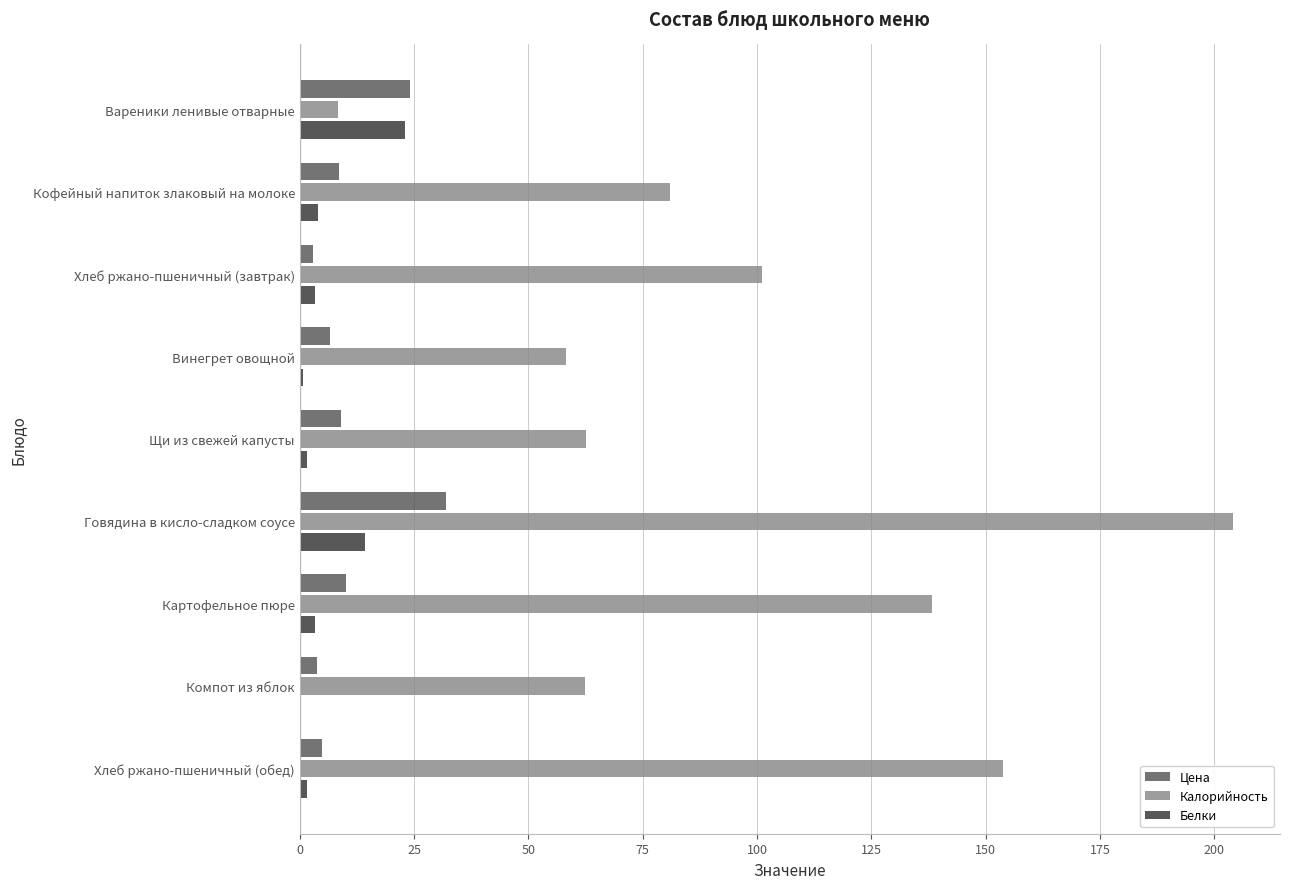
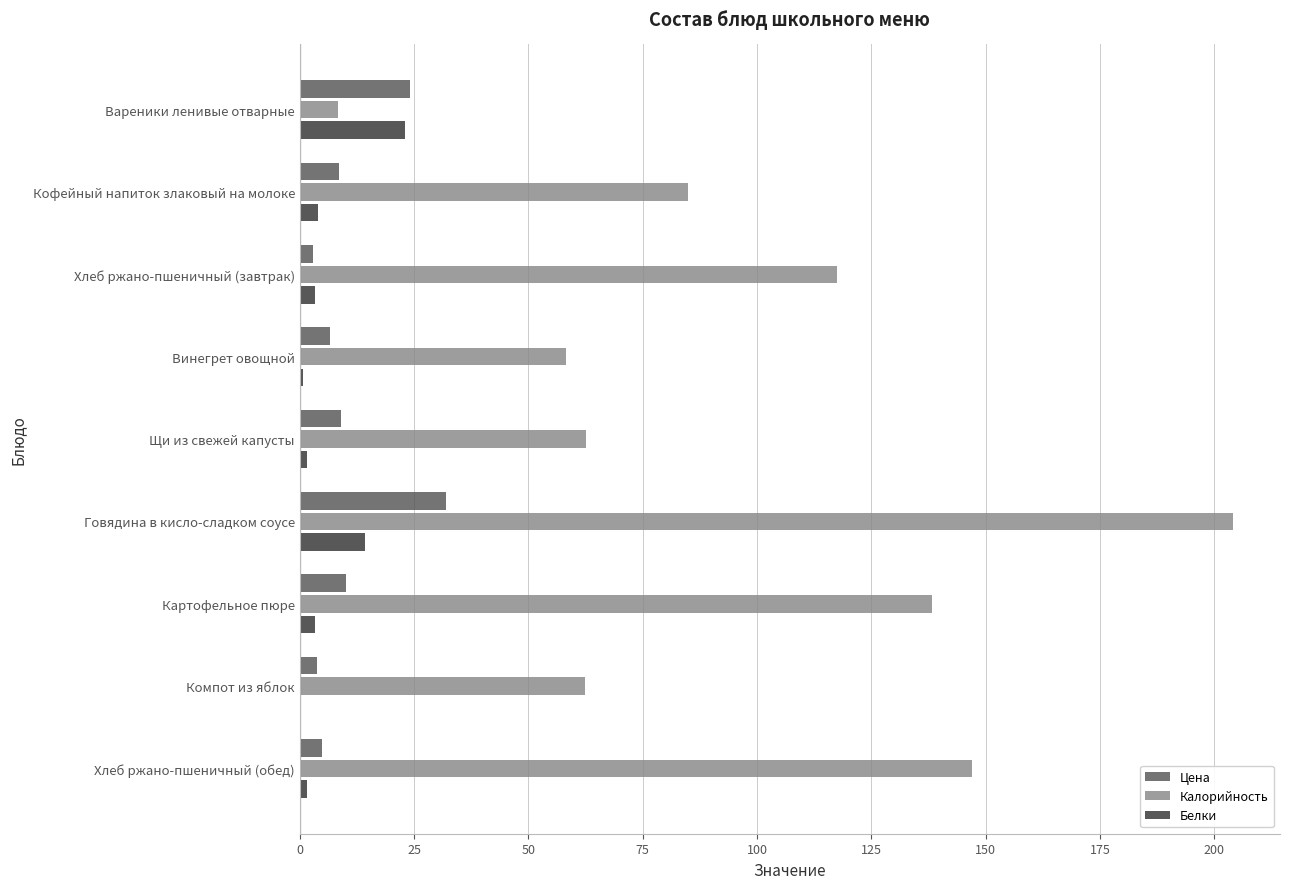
  {
    "Калорийность": {
      "Вареники ленивые отварные": 8,
-     "Кофейный напиток злаковый на молоке": 81,
-     "Хлеб ржано-пшеничный (завтрак)": 101,
+     "Кофейный напиток злаковый на молоке": 85,
+     "Хлеб ржано-пшеничный (завтрак)": 118,
      "Винегрет овощной": 58,
      "Щи из свежей капусты": 63,
      "Говядина в кисло-сладком соусе": 204,
      "Картофельное пюре": 138,
      "Компот из яблок": 62,
-     "Хлеб ржано-пшеничный (обед)": 154
+     "Хлеб ржано-пшеничный (обед)": 147
    }
  }
